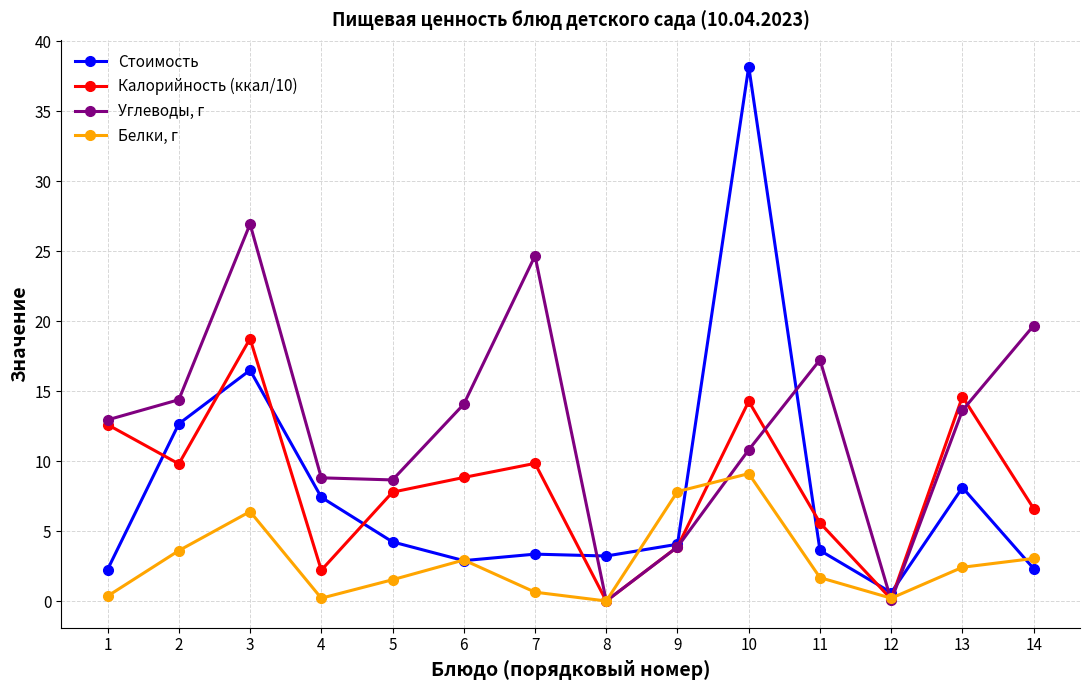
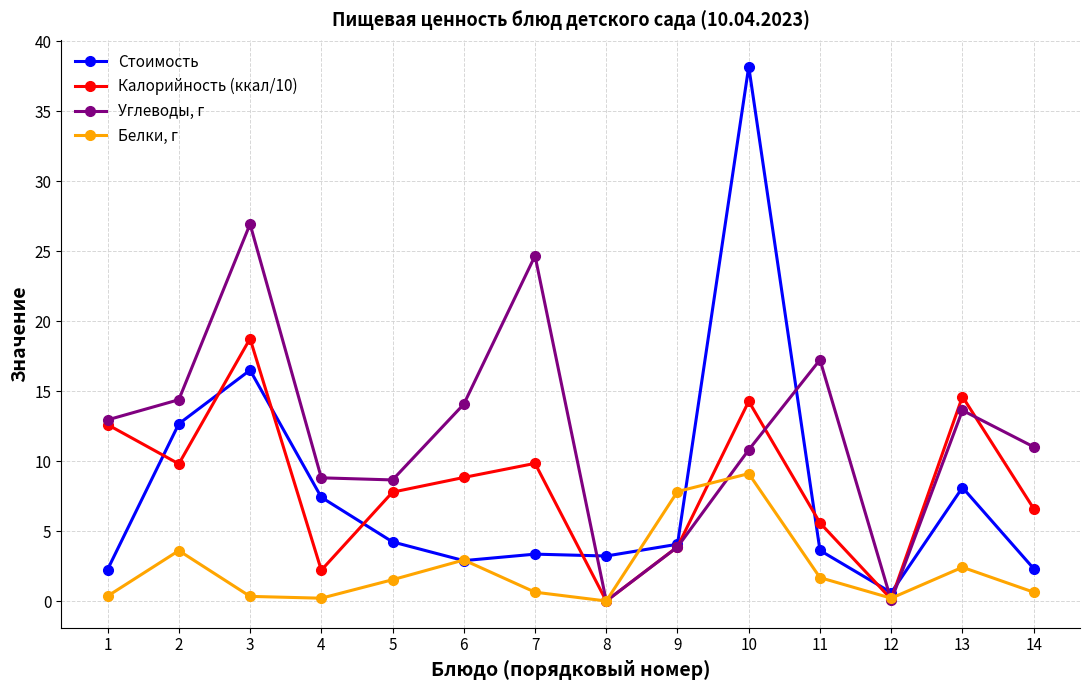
  {
    "Стоимость": {
      "1": 2.3,
      "2": 12.7,
      "3": 16.5,
      "4": 7.4,
      "5": 4.2,
      "7": 3.3,
      "8": 3.2,
      "9": 4.1,
      "10": 38.2,
      "11": 3.6,
      "12": 0.6,
      "13": 8.1,
      "14": 2.3
    },
    "Калорийность (ккал/10)": {
      "1": 12.6,
      "2": 9.8,
      "3": 18.7,
      "4": 2.2,
      "5": 7.8,
      "6": 8.8,
      "7": 9.8,
      "10": 14.3,
      "11": 5.6,
      "13": 14.6,
      "14": 6.6
    },
    "Углеводы, г": {
      "1": 12.9,
      "2": 14.4,
      "3": 26.9,
      "4": 8.8,
      "5": 8.7,
      "6": 14.1,
      "7": 24.7,
      "10": 10.8,
      "11": 17.2,
      "13": 13.6,
-     "14": 19.7
+     "14": 11.0
    },
    "Белки, г": {
      "1": 0.4,
      "2": 3.6,
-     "3": 6.4,
+     "3": 0.3,
      "4": 0.2,
      "5": 1.5,
      "7": 0.6,
      "9": 7.8,
      "10": 9.1,
      "11": 1.7,
      "13": 2.4,
-     "14": 3.0
+     "14": 0.6
    }
  }
